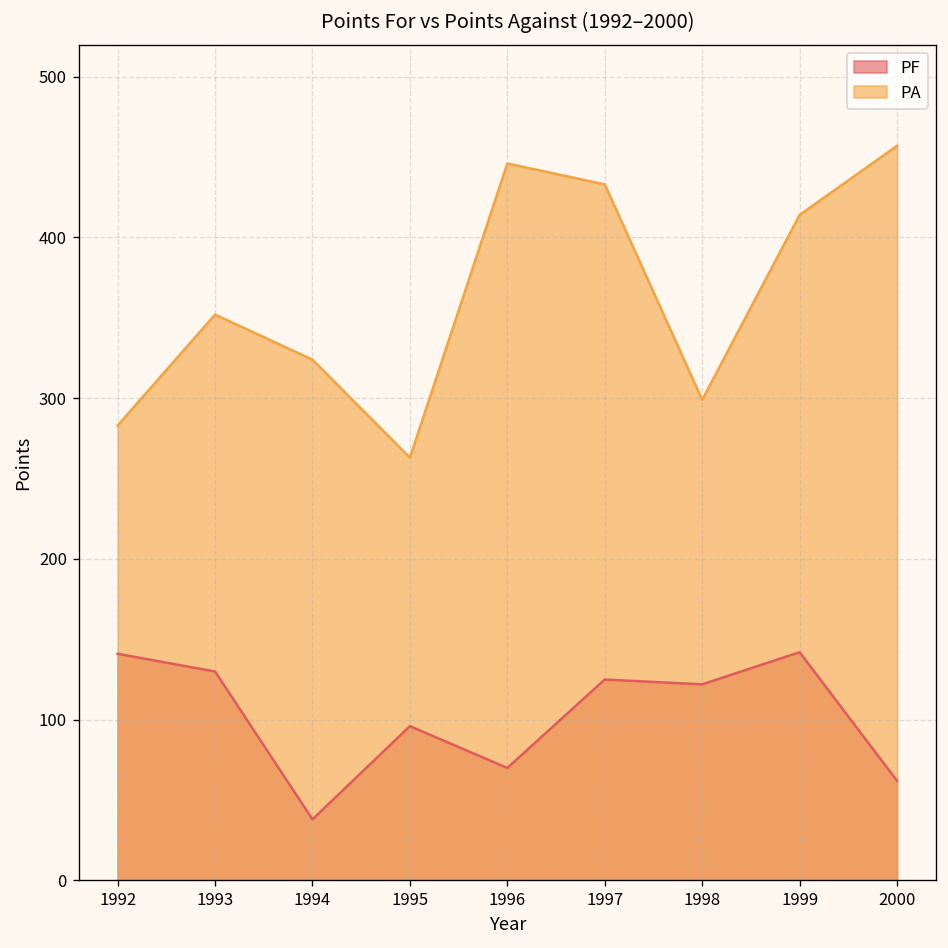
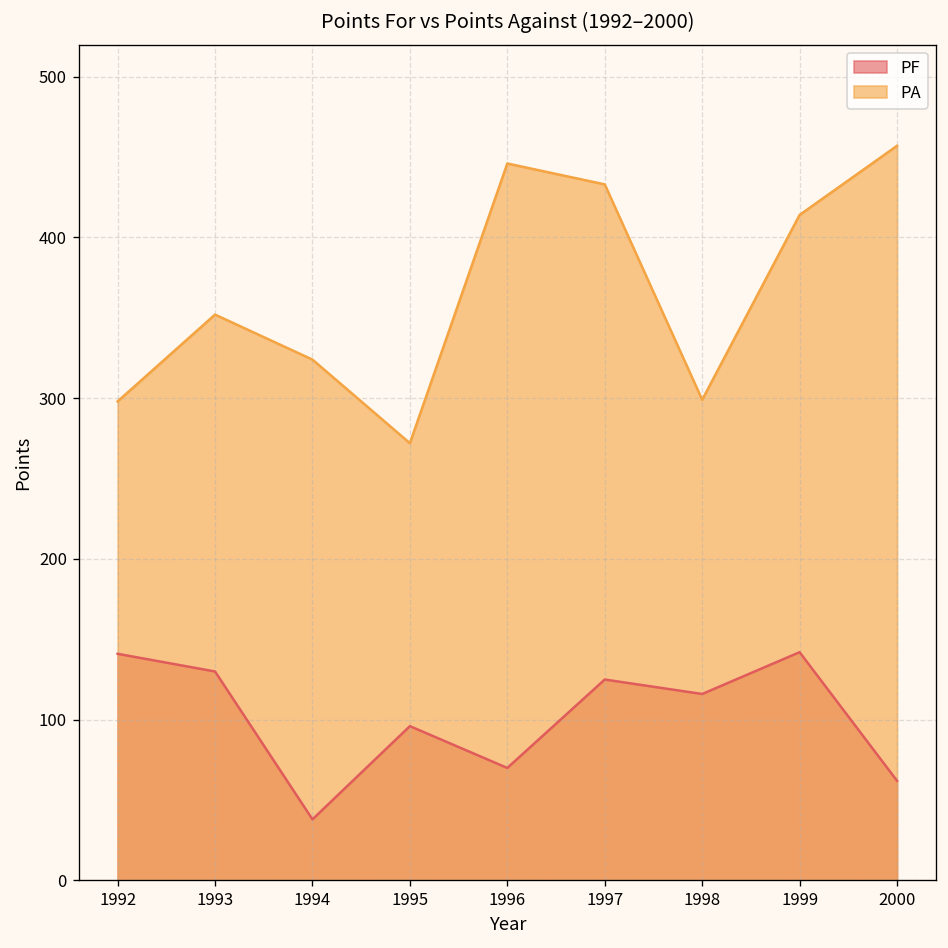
  {
    "PF": {
      "1992": 141,
      "1993": 130,
      "1994": 38,
      "1995": 96,
      "1996": 70,
      "1997": 125,
-     "1998": 122,
+     "1998": 116,
      "1999": 142,
      "2000": 62
    },
    "PA": {
-     "1992": 283,
+     "1992": 298,
      "1993": 352,
      "1994": 324,
-     "1995": 263,
+     "1995": 272,
      "1996": 446,
      "1997": 433,
      "1998": 299,
      "1999": 414,
      "2000": 457
    }
  }
